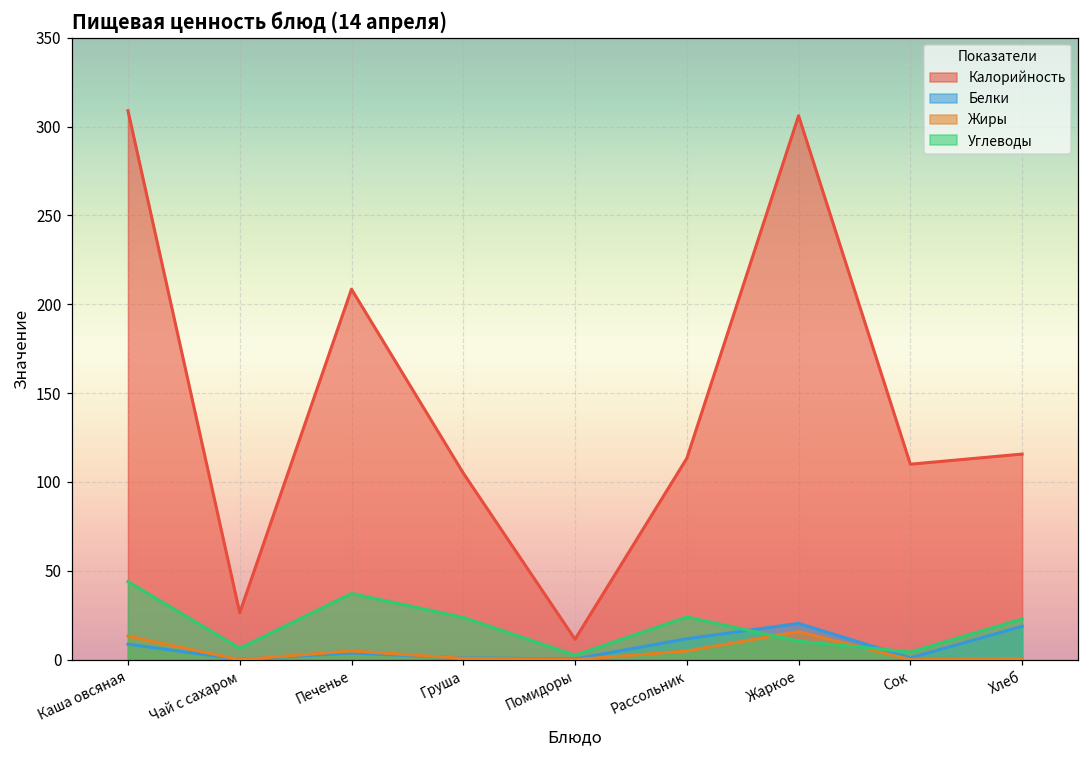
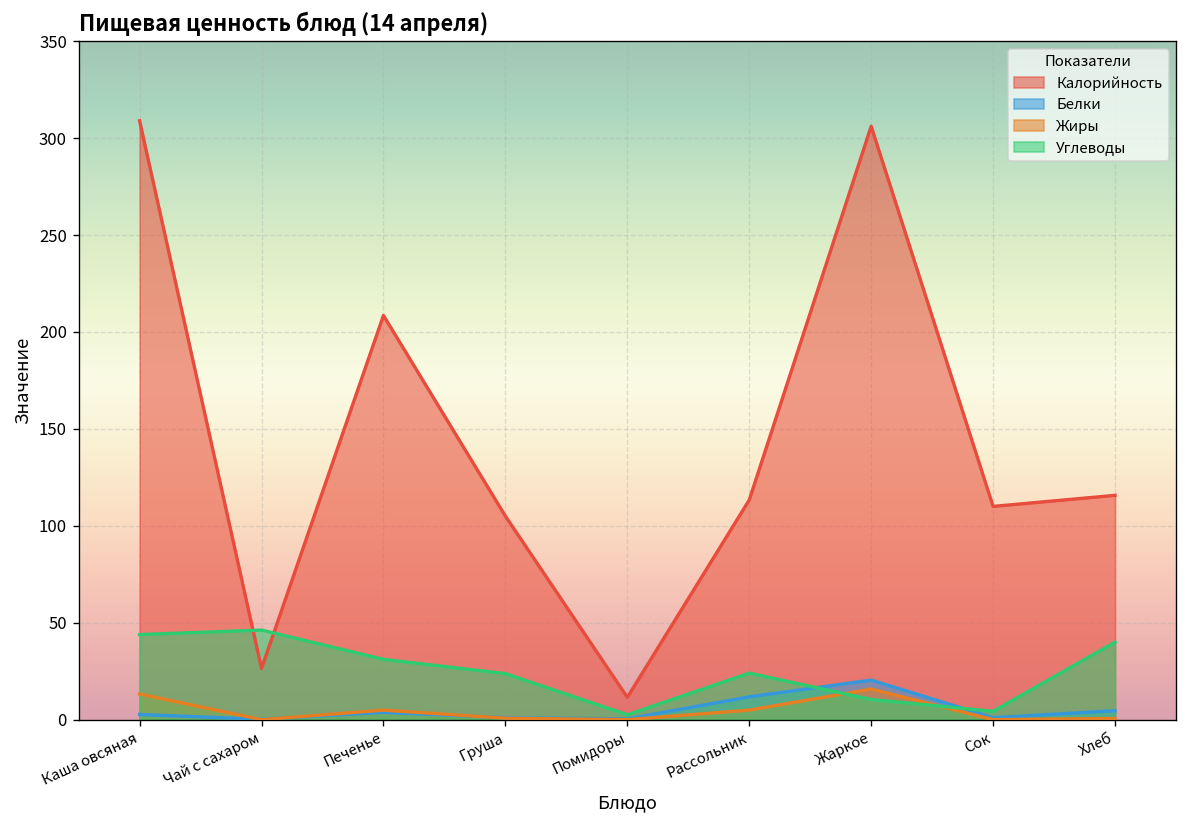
  {
    "Белки": {
-     "Каша овсяная": 9,
+     "Каша овсяная": 3,
      "Рассольник": 12,
      "Жаркое": 20,
-     "Хлеб": 19
+     "Хлеб": 5
    },
    "Углеводы": {
      "Каша овсяная": 44,
-     "Чай с сахаром": 6,
-     "Печенье": 37,
+     "Чай с сахаром": 46,
+     "Печенье": 31,
      "Груша": 24,
      "Помидоры": 3,
      "Рассольник": 24,
      "Жаркое": 10,
      "Сок": 4,
-     "Хлеб": 23
+     "Хлеб": 40
    }
  }
